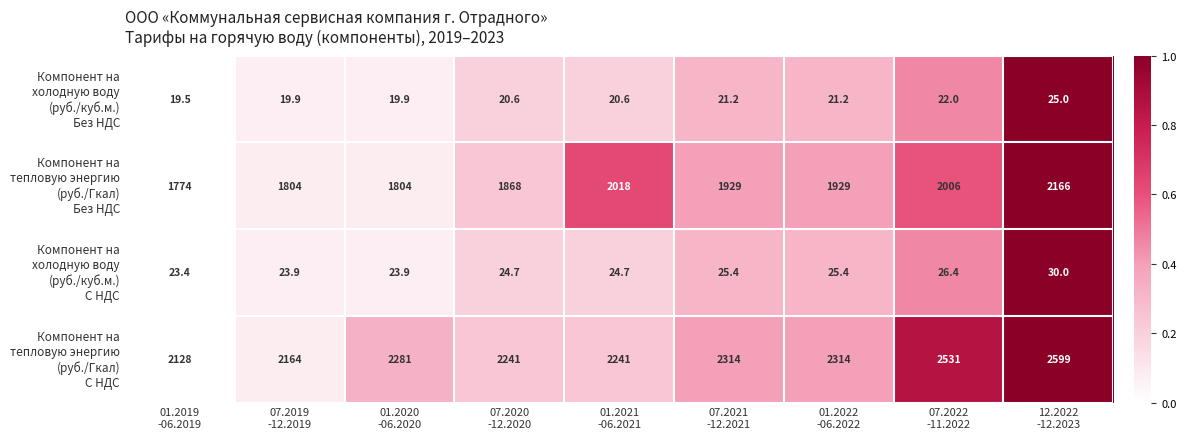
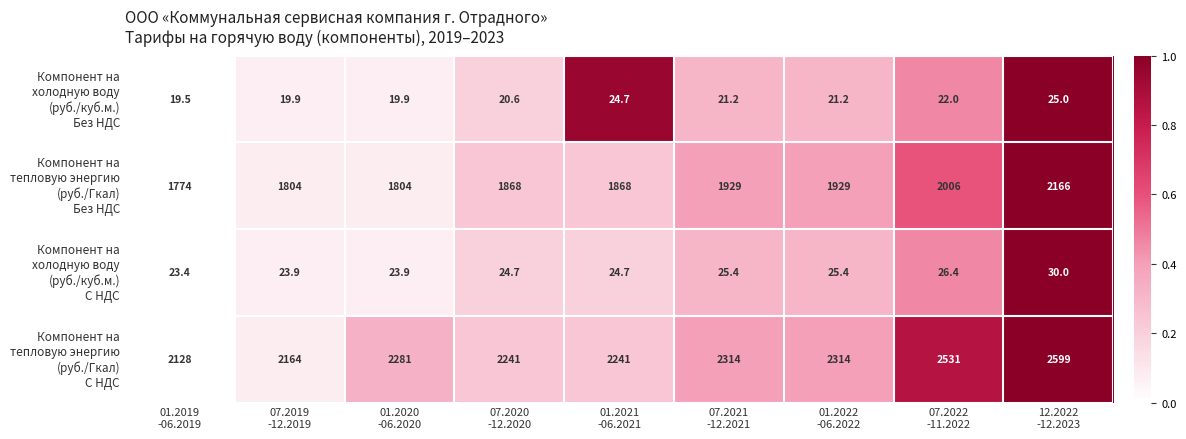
  {
    "Компонент на холодную воду (руб./куб.м.) Без НДС": {
      "01.2019 -06.2019": 19.5,
      "07.2019 -12.2019": 19.9,
      "01.2020 -06.2020": 19.9,
      "07.2020 -12.2020": 20.6,
-     "01.2021 -06.2021": 20.6,
+     "01.2021 -06.2021": 24.7,
      "07.2021 -12.2021": 21.2,
      "01.2022 -06.2022": 21.2,
      "07.2022 -11.2022": 22.0,
      "12.2022 -12.2023": 25.0
    },
    "Компонент на тепловую энергию (руб./Гкал) Без НДС": {
      "01.2019 -06.2019": 1774,
      "07.2019 -12.2019": 1804,
      "01.2020 -06.2020": 1804,
      "07.2020 -12.2020": 1868,
-     "01.2021 -06.2021": 2018,
+     "01.2021 -06.2021": 1868,
      "07.2021 -12.2021": 1929,
      "01.2022 -06.2022": 1929,
      "07.2022 -11.2022": 2006,
      "12.2022 -12.2023": 2166
    },
    "Компонент на холодную воду (руб./куб.м.) С НДС": {
      "01.2019 -06.2019": 23.4,
      "07.2019 -12.2019": 23.9,
      "01.2020 -06.2020": 23.9,
      "07.2020 -12.2020": 24.7,
      "01.2021 -06.2021": 24.7,
      "07.2021 -12.2021": 25.4,
      "01.2022 -06.2022": 25.4,
      "07.2022 -11.2022": 26.4,
      "12.2022 -12.2023": 30.0
    },
    "Компонент на тепловую энергию (руб./Гкал) С НДС": {
      "01.2019 -06.2019": 2128,
      "07.2019 -12.2019": 2164,
      "01.2020 -06.2020": 2281,
      "07.2020 -12.2020": 2241,
      "01.2021 -06.2021": 2241,
      "07.2021 -12.2021": 2314,
      "01.2022 -06.2022": 2314,
      "07.2022 -11.2022": 2531,
      "12.2022 -12.2023": 2599
    }
  }
